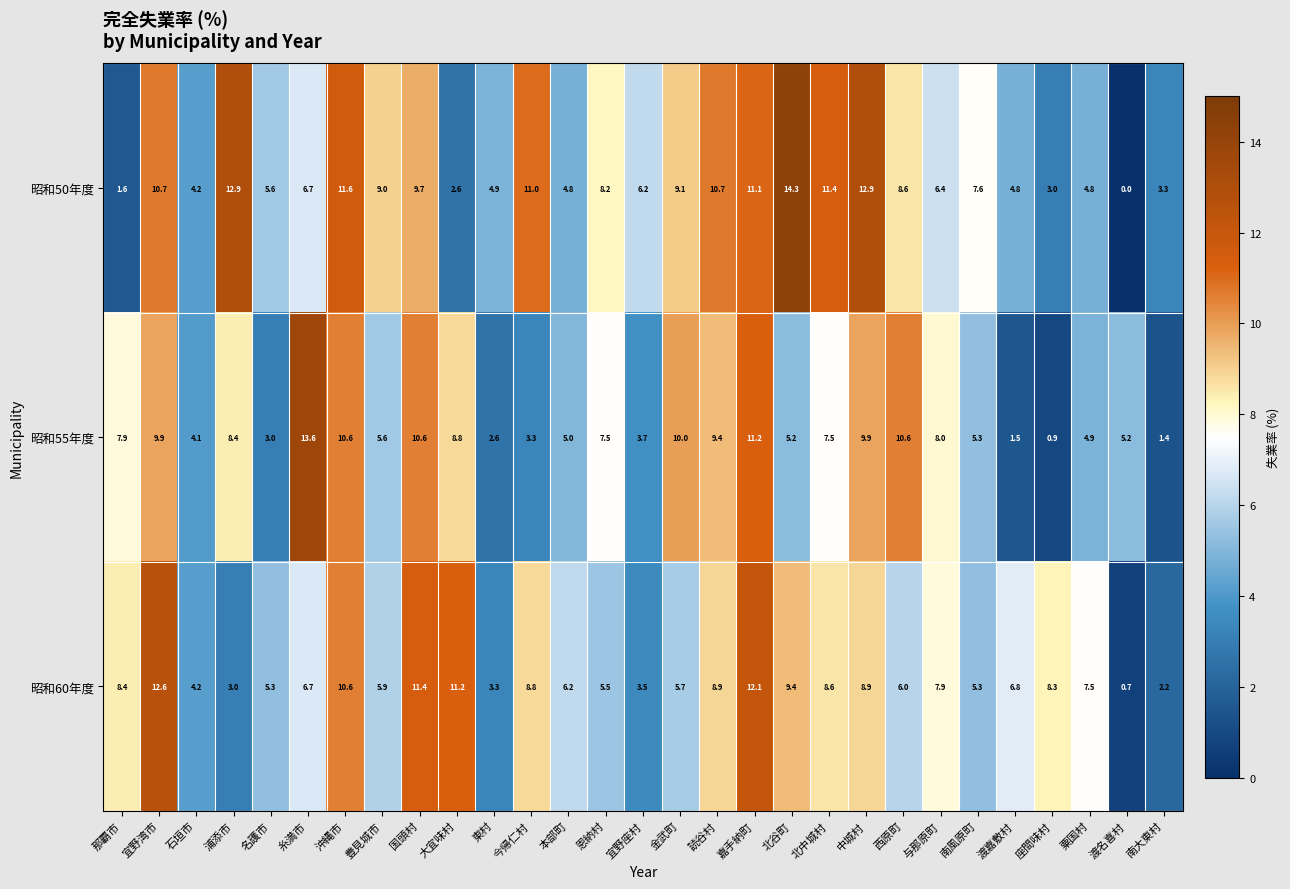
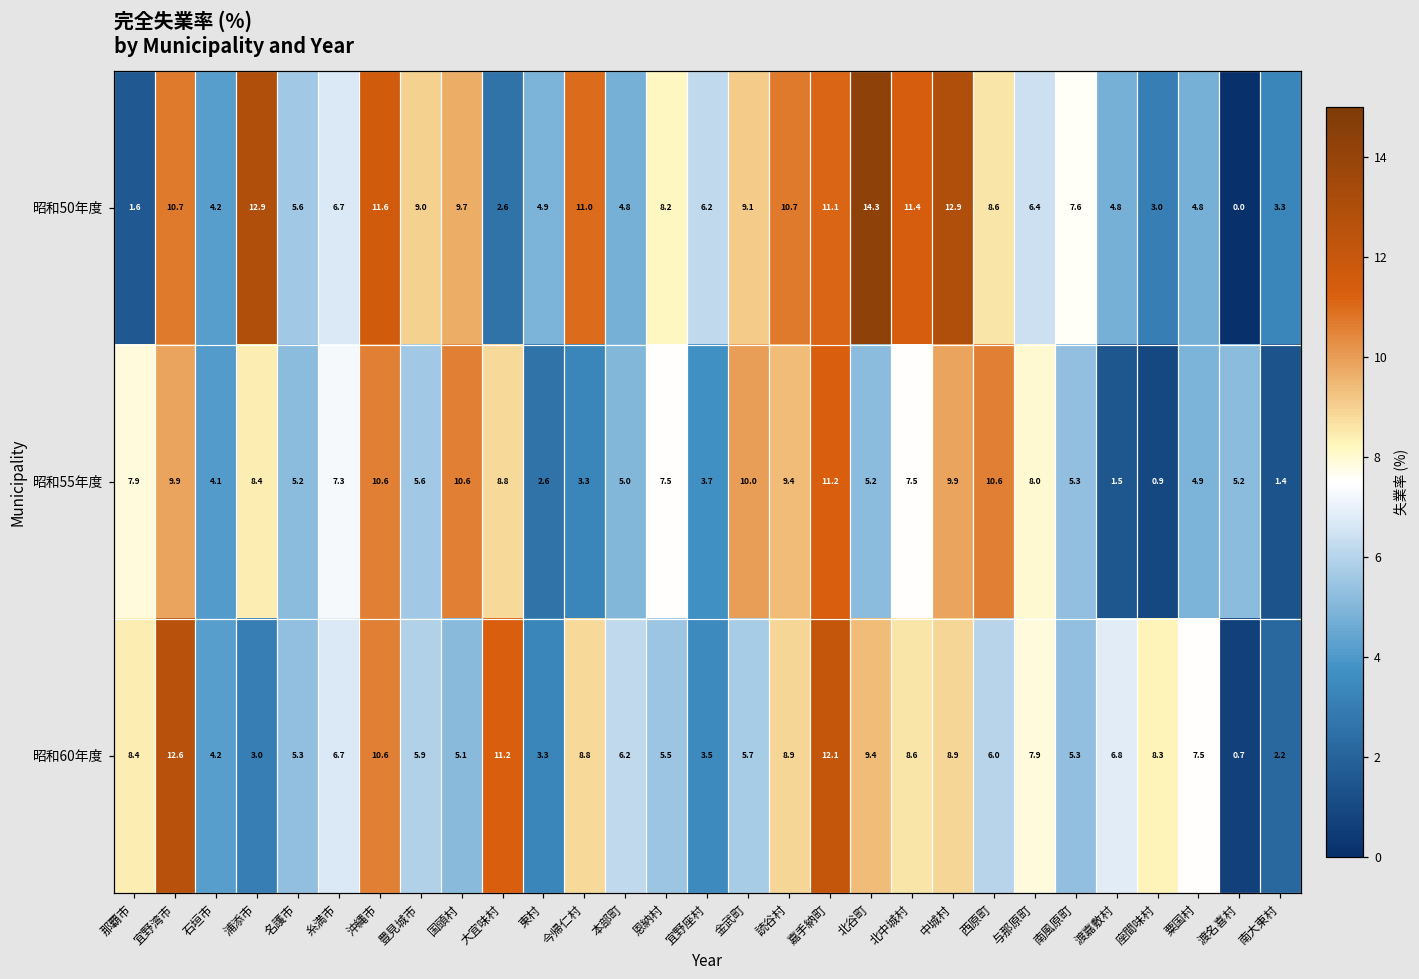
  {
    "昭和50年度": {
      "那覇市": 1.6,
      "宜野湾市": 10.7,
      "石垣市": 4.2,
      "浦添市": 12.9,
      "名護市": 5.6,
      "糸満市": 6.7,
      "沖縄市": 11.6,
      "豊見城市": 9.0,
      "国頭村": 9.7,
      "大宜味村": 2.6,
      "東村": 4.9,
      "今帰仁村": 11.0,
      "本部町": 4.8,
      "恩納村": 8.2,
      "宜野座村": 6.2,
      "金武町": 9.1,
      "読谷村": 10.7,
      "嘉手納町": 11.1,
      "北谷町": 14.3,
      "北中城村": 11.4,
      "中城村": 12.9,
      "西原町": 8.6,
      "与那原町": 6.4,
      "南風原町": 7.6,
      "渡嘉敷村": 4.8,
      "座間味村": 3.0,
      "粟国村": 4.8,
      "渡名喜村": 0.0,
      "南大東村": 3.3
    },
    "昭和55年度": {
      "那覇市": 7.9,
      "宜野湾市": 9.9,
      "石垣市": 4.1,
      "浦添市": 8.4,
-     "名護市": 3.0,
-     "糸満市": 13.6,
+     "名護市": 5.2,
+     "糸満市": 7.3,
      "沖縄市": 10.6,
      "豊見城市": 5.6,
      "国頭村": 10.6,
      "大宜味村": 8.8,
      "東村": 2.6,
      "今帰仁村": 3.3,
      "本部町": 5.0,
      "恩納村": 7.5,
      "宜野座村": 3.7,
      "金武町": 10.0,
      "読谷村": 9.4,
      "嘉手納町": 11.2,
      "北谷町": 5.2,
      "北中城村": 7.5,
      "中城村": 9.9,
      "西原町": 10.6,
      "与那原町": 8.0,
      "南風原町": 5.3,
      "渡嘉敷村": 1.5,
      "座間味村": 0.9,
      "粟国村": 4.9,
      "渡名喜村": 5.2,
      "南大東村": 1.4
    },
    "昭和60年度": {
      "那覇市": 8.4,
      "宜野湾市": 12.6,
      "石垣市": 4.2,
      "浦添市": 3.0,
      "名護市": 5.3,
      "糸満市": 6.7,
      "沖縄市": 10.6,
      "豊見城市": 5.9,
-     "国頭村": 11.4,
+     "国頭村": 5.1,
      "大宜味村": 11.2,
      "東村": 3.3,
      "今帰仁村": 8.8,
      "本部町": 6.2,
      "恩納村": 5.5,
      "宜野座村": 3.5,
      "金武町": 5.7,
      "読谷村": 8.9,
      "嘉手納町": 12.1,
      "北谷町": 9.4,
      "北中城村": 8.6,
      "中城村": 8.9,
      "西原町": 6.0,
      "与那原町": 7.9,
      "南風原町": 5.3,
      "渡嘉敷村": 6.8,
      "座間味村": 8.3,
      "粟国村": 7.5,
      "渡名喜村": 0.7,
      "南大東村": 2.2
    }
  }
